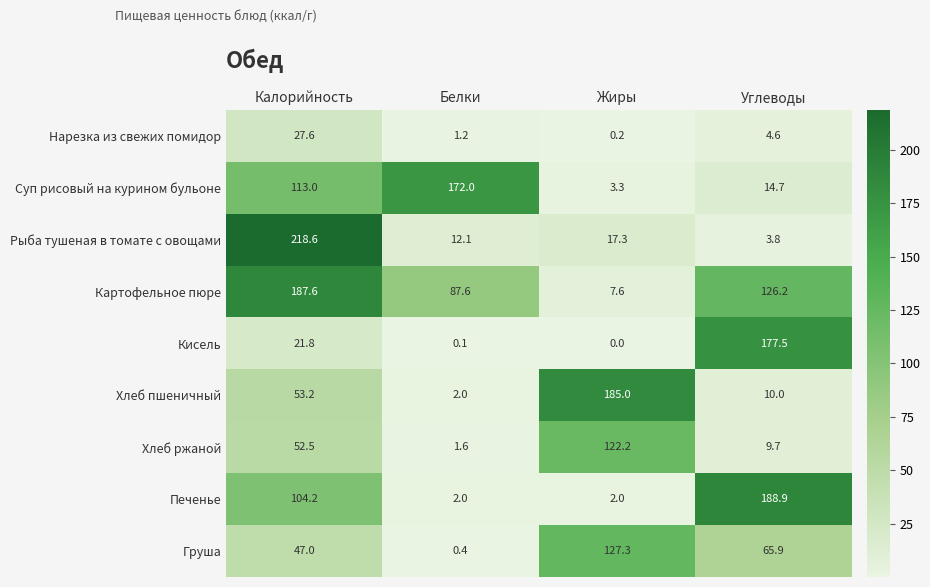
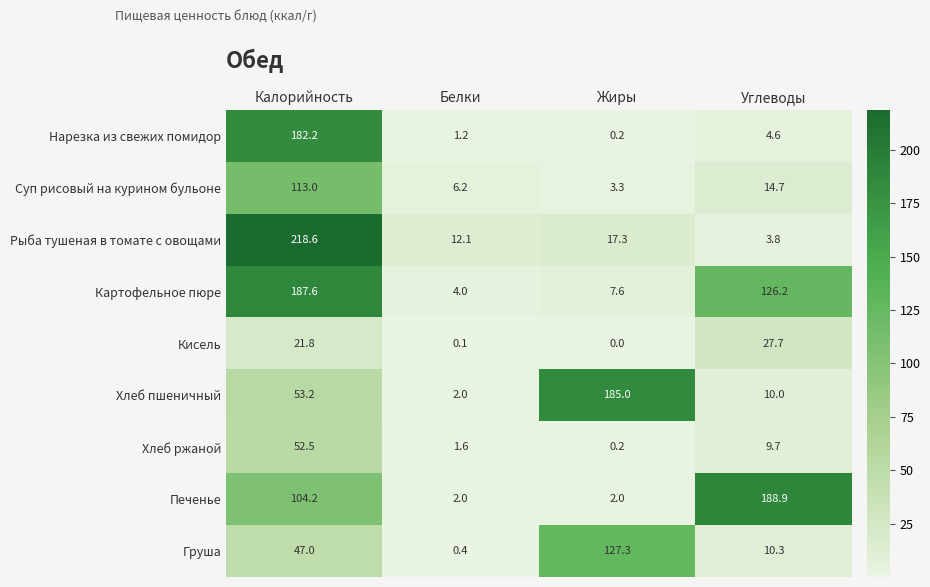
  {
    "Нарезка из свежих помидор": {
-     "Калорийность": 27.6,
+     "Калорийность": 182.2,
      "Белки": 1.2,
      "Жиры": 0.2,
      "Углеводы": 4.6
    },
    "Суп рисовый на курином бульоне": {
      "Калорийность": 113.0,
-     "Белки": 172.0,
+     "Белки": 6.2,
      "Жиры": 3.3,
      "Углеводы": 14.7
    },
    "Рыба тушеная в томате с овощами": {
      "Калорийность": 218.6,
      "Белки": 12.1,
      "Жиры": 17.3,
      "Углеводы": 3.8
    },
    "Картофельное пюре": {
      "Калорийность": 187.6,
-     "Белки": 87.6,
+     "Белки": 4.0,
      "Жиры": 7.6,
      "Углеводы": 126.2
    },
    "Кисель": {
      "Калорийность": 21.8,
      "Белки": 0.1,
      "Жиры": 0.0,
-     "Углеводы": 177.5
+     "Углеводы": 27.7
    },
    "Хлеб пшеничный": {
      "Калорийность": 53.2,
      "Белки": 2.0,
      "Жиры": 185.0,
      "Углеводы": 10.0
    },
    "Хлеб ржаной": {
      "Калорийность": 52.5,
      "Белки": 1.6,
-     "Жиры": 122.2,
+     "Жиры": 0.2,
      "Углеводы": 9.7
    },
    "Печенье": {
      "Калорийность": 104.2,
      "Белки": 2.0,
      "Жиры": 2.0,
      "Углеводы": 188.9
    },
    "Груша": {
      "Калорийность": 47.0,
      "Белки": 0.4,
      "Жиры": 127.3,
-     "Углеводы": 65.9
+     "Углеводы": 10.3
    }
  }
